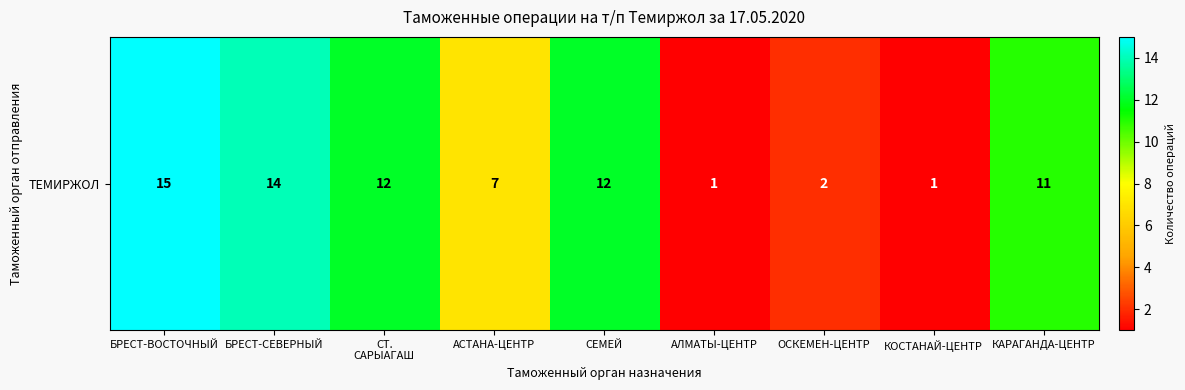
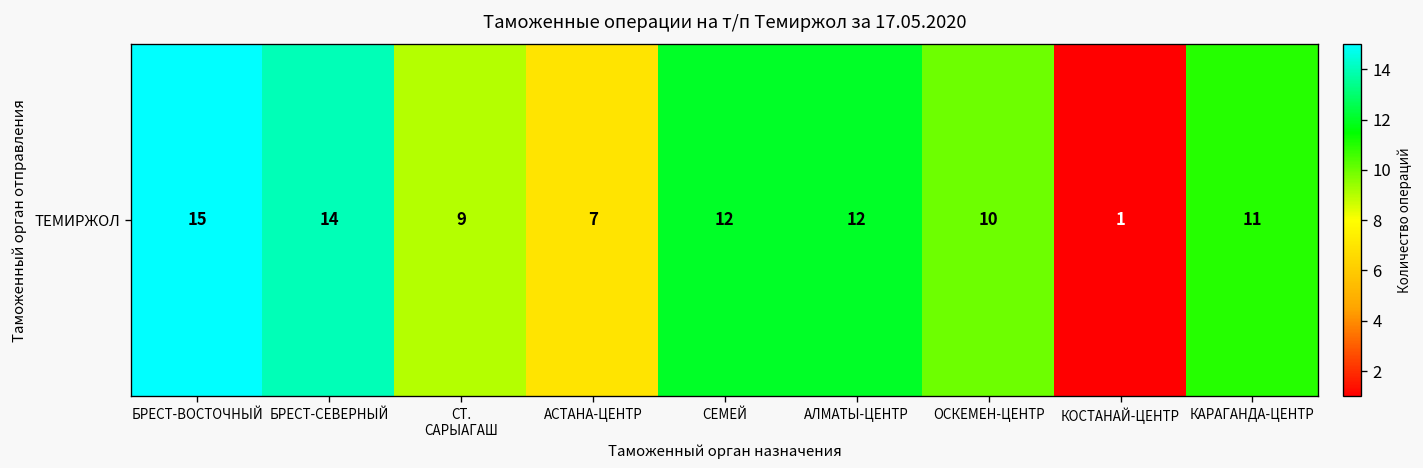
  {
    "ТЕМИРЖОЛ": {
      "БРЕСТ-ВОСТОЧНЫЙ": 15,
      "БРЕСТ-СЕВЕРНЫЙ": 14,
-     "СТ. САРЫАГАШ": 12,
+     "СТ. САРЫАГАШ": 9,
      "АСТАНА-ЦЕНТР": 7,
      "СЕМЕЙ": 12,
-     "АЛМАТЫ-ЦЕНТР": 1,
-     "ОСКЕМЕН-ЦЕНТР": 2,
+     "АЛМАТЫ-ЦЕНТР": 12,
+     "ОСКЕМЕН-ЦЕНТР": 10,
      "КОСТАНАЙ-ЦЕНТР": 1,
      "КАРАГАНДА-ЦЕНТР": 11
    }
  }
